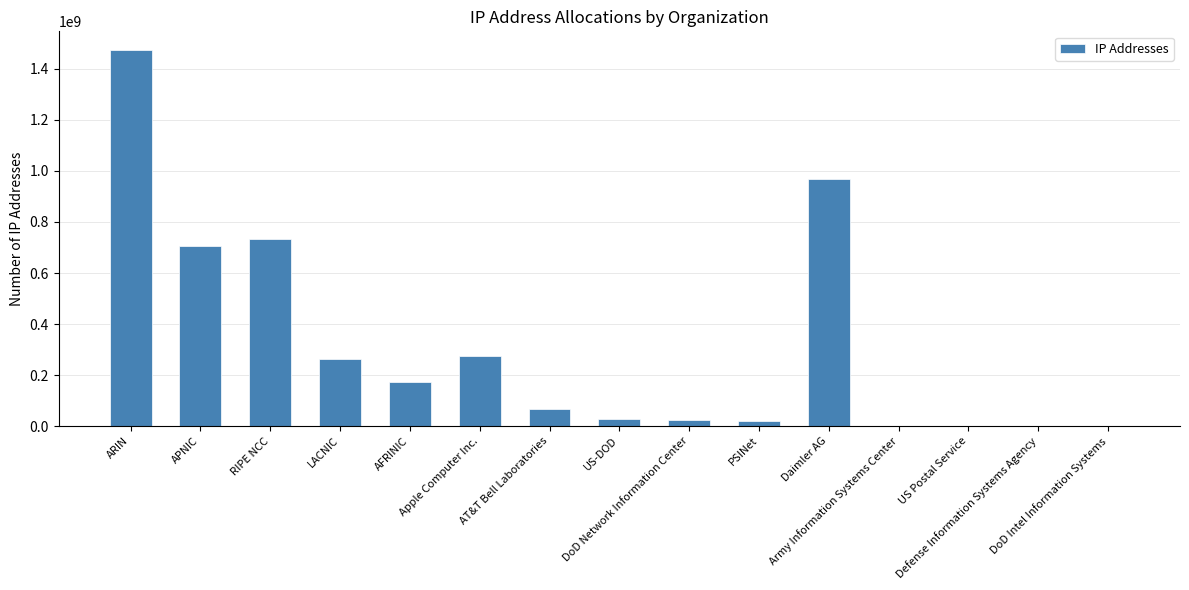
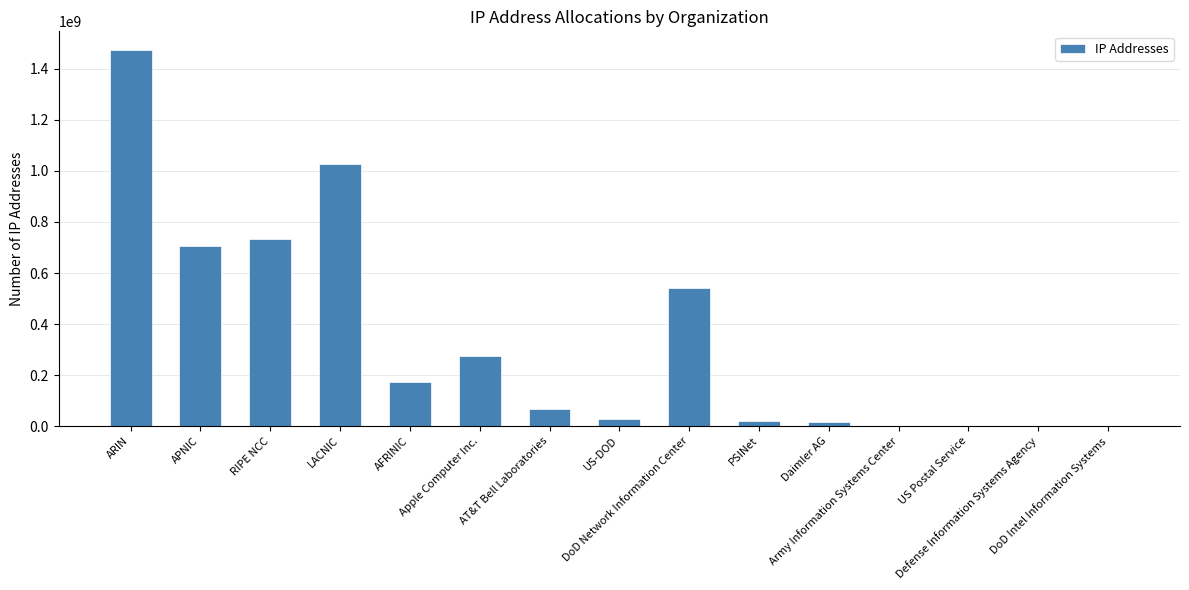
  {
    "ARIN": 1470000000,
    "APNIC": 700000000,
    "RIPE NCC": 730000000,
-   "LACNIC": 260000000,
+   "LACNIC": 1030000000,
    "AFRINIC": 170000000,
    "Apple Computer Inc.": 270000000,
    "AT&T Bell Laboratories": 70000000,
    "US-DOD": 30000000,
-   "DoD Network Information Center": 20000000,
+   "DoD Network Information Center": 540000000,
    "PSINet": 20000000,
-   "Daimler AG": 970000000
+   "Daimler AG": 20000000
  }
